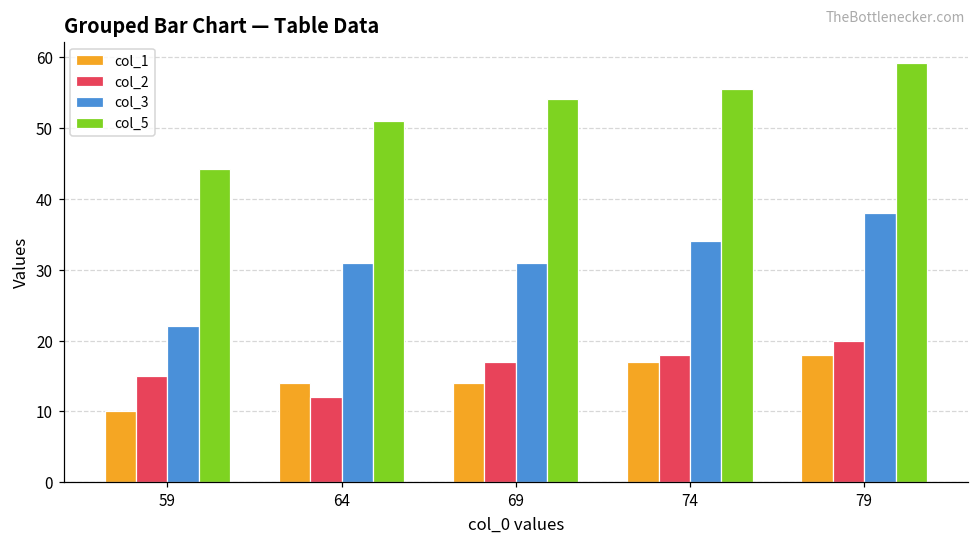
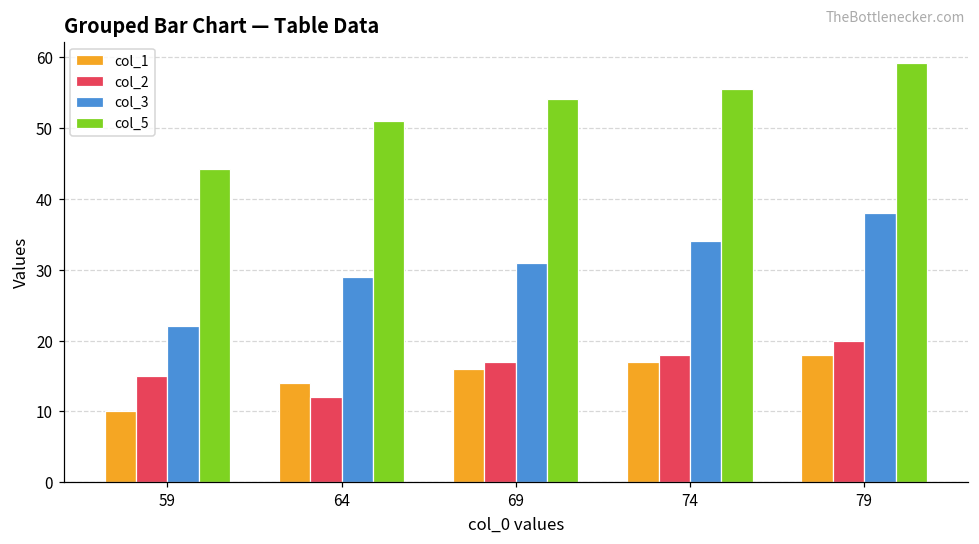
  {
    "col_1": {
      "59": 10,
      "64": 14,
-     "69": 14,
+     "69": 16,
      "74": 17,
      "79": 18
    },
    "col_2": {
      "59": 15,
      "64": 12,
      "69": 17,
      "74": 18,
      "79": 20
    },
    "col_3": {
      "59": 22,
-     "64": 31,
+     "64": 29,
      "69": 31,
      "74": 34,
      "79": 38
    },
    "col_5": {
      "59": 44,
      "64": 51,
      "69": 54,
      "74": 56,
      "79": 59
    }
  }
